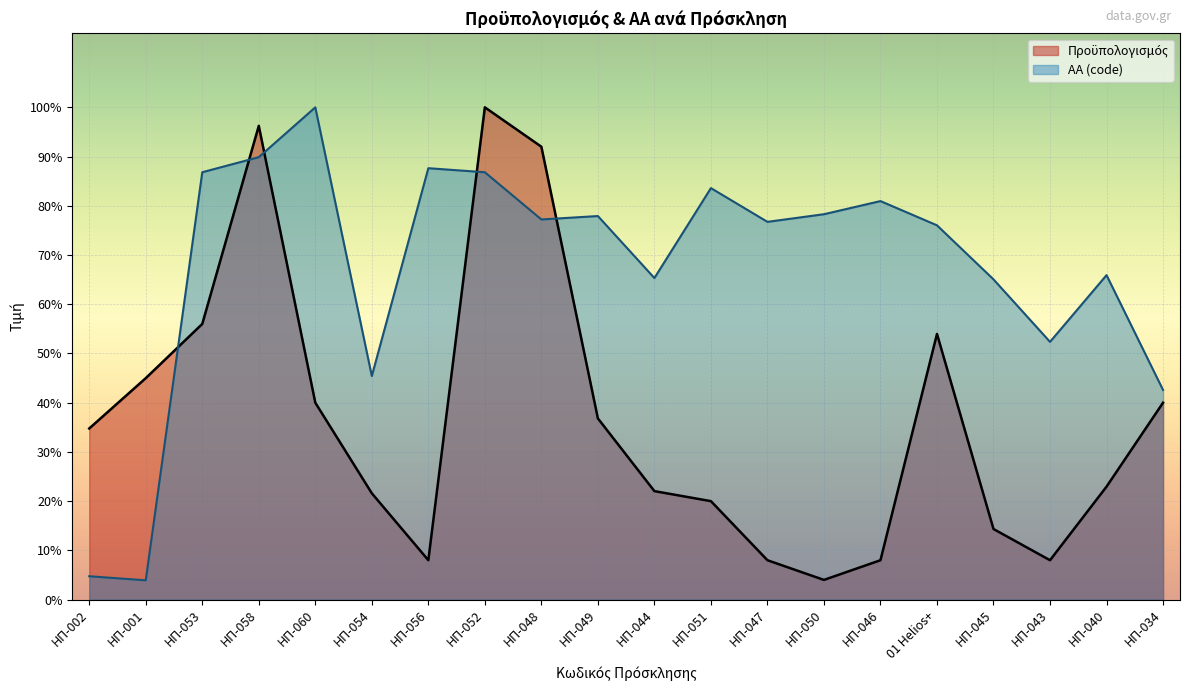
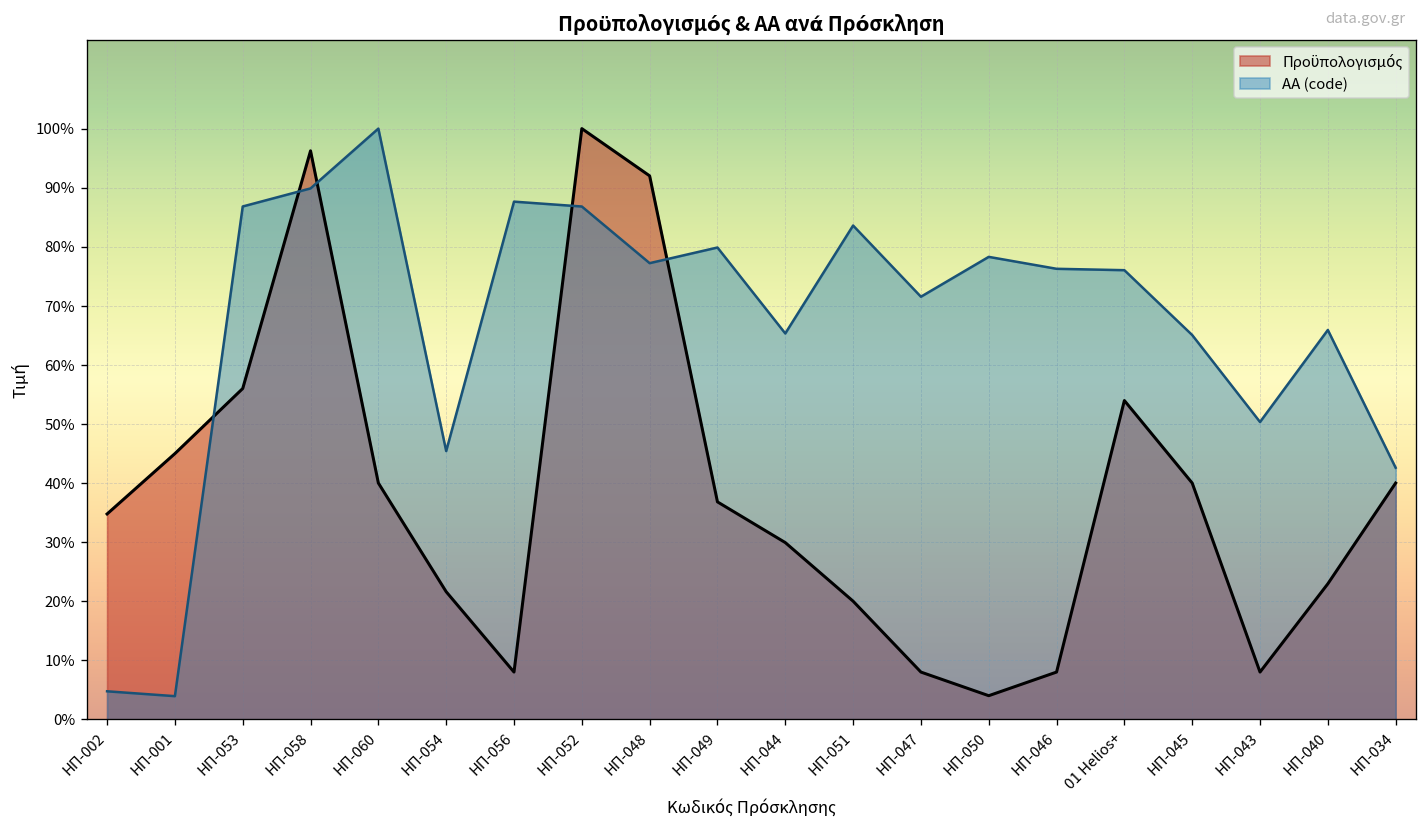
  {
    "Προϋπολογισμός": {
      "ΗΠ-002": "35%",
      "ΗΠ-001": "45%",
      "ΗΠ-053": "56%",
      "ΗΠ-058": "96%",
      "ΗΠ-060": "40%",
      "ΗΠ-054": "22%",
      "ΗΠ-056": "8%",
      "ΗΠ-052": "100%",
      "ΗΠ-048": "92%",
      "ΗΠ-049": "37%",
-     "ΗΠ-044": "22%",
+     "ΗΠ-044": "30%",
      "ΗΠ-051": "20%",
      "ΗΠ-047": "8%",
      "ΗΠ-050": "4%",
      "ΗΠ-046": "8%",
      "01 Helios+": "54%",
-     "ΗΠ-045": "14%",
+     "ΗΠ-045": "40%",
      "ΗΠ-043": "8%",
      "ΗΠ-040": "23%",
      "ΗΠ-034": "40%"
    },
    "ΑΑ (code)": {
      "ΗΠ-002": "5%",
      "ΗΠ-001": "4%",
      "ΗΠ-053": "87%",
      "ΗΠ-058": "90%",
      "ΗΠ-060": "100%",
      "ΗΠ-054": "45%",
      "ΗΠ-056": "88%",
      "ΗΠ-052": "87%",
      "ΗΠ-048": "77%",
-     "ΗΠ-049": "78%",
+     "ΗΠ-049": "80%",
      "ΗΠ-044": "65%",
      "ΗΠ-051": "84%",
-     "ΗΠ-047": "77%",
+     "ΗΠ-047": "72%",
      "ΗΠ-050": "78%",
-     "ΗΠ-046": "81%",
+     "ΗΠ-046": "76%",
      "01 Helios+": "76%",
      "ΗΠ-045": "65%",
-     "ΗΠ-043": "52%",
+     "ΗΠ-043": "50%",
      "ΗΠ-040": "66%",
      "ΗΠ-034": "43%"
    }
  }
